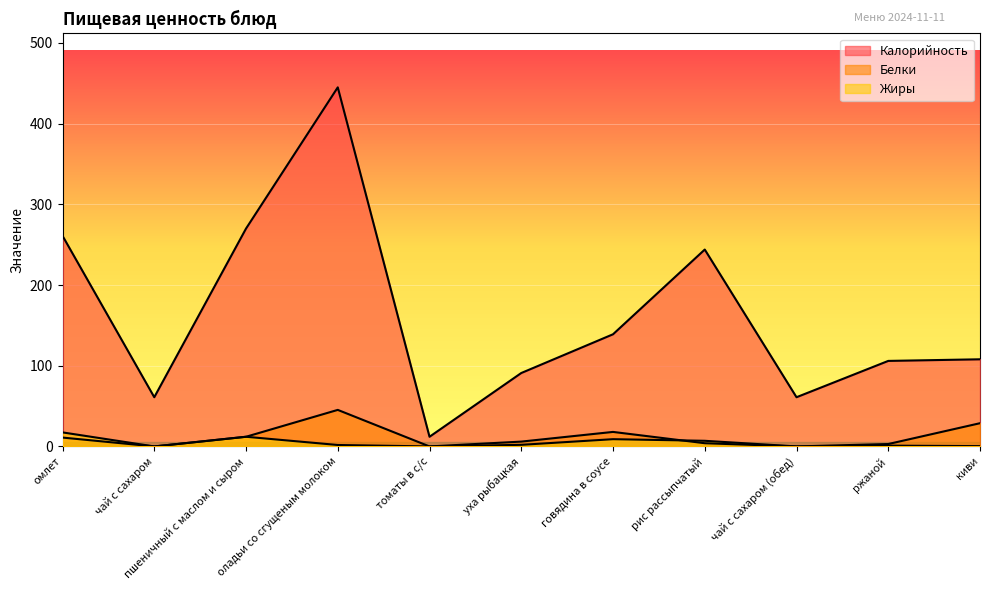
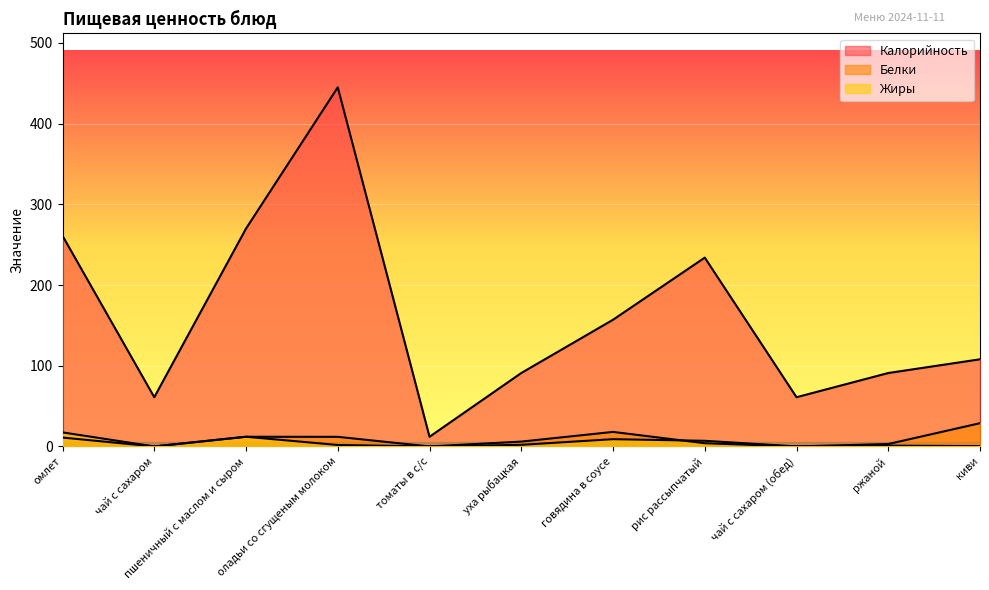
  {
    "Калорийность": {
      "омлет": 260,
      "чай с сахаром": 60,
      "пшеничный с маслом и сыром": 270,
      "оладьи со сгущеным молоком": 450,
      "томаты в с/с": 10,
      "уха рыбацкая": 90,
-     "говядина в соусе": 140,
-     "рис рассыпчатый": 240,
+     "говядина в соусе": 160,
+     "рис рассыпчатый": 230,
      "чай с сахаром (обед)": 60,
-     "ржаной": 110,
+     "ржаной": 90,
      "киви": 110
    },
    "Белки": {
      "омлет": 10,
-     "оладьи со сгущеным молоком": 50,
+     "оладьи со сгущеным молоком": 10,
      "уха рыбацкая": 10,
      "говядина в соусе": 20,
      "киви": 30
    },
    "Жиры": {
      "омлет": 20,
      "говядина в соусе": 10
    }
  }
